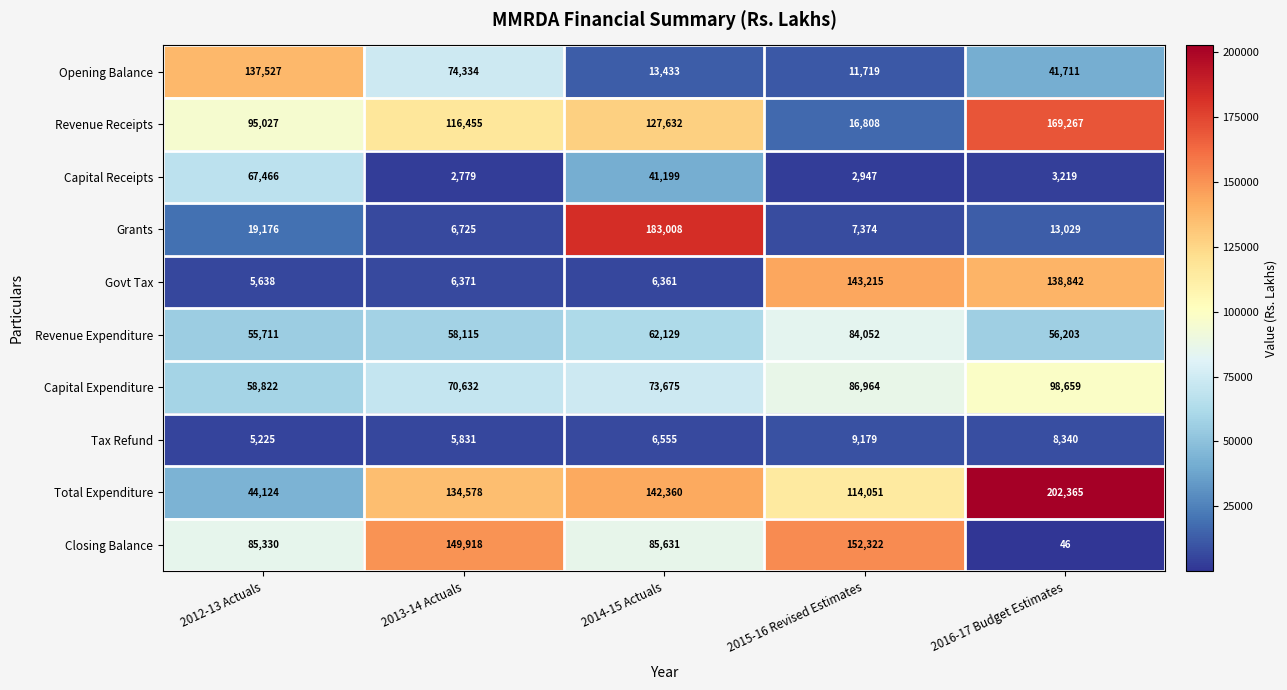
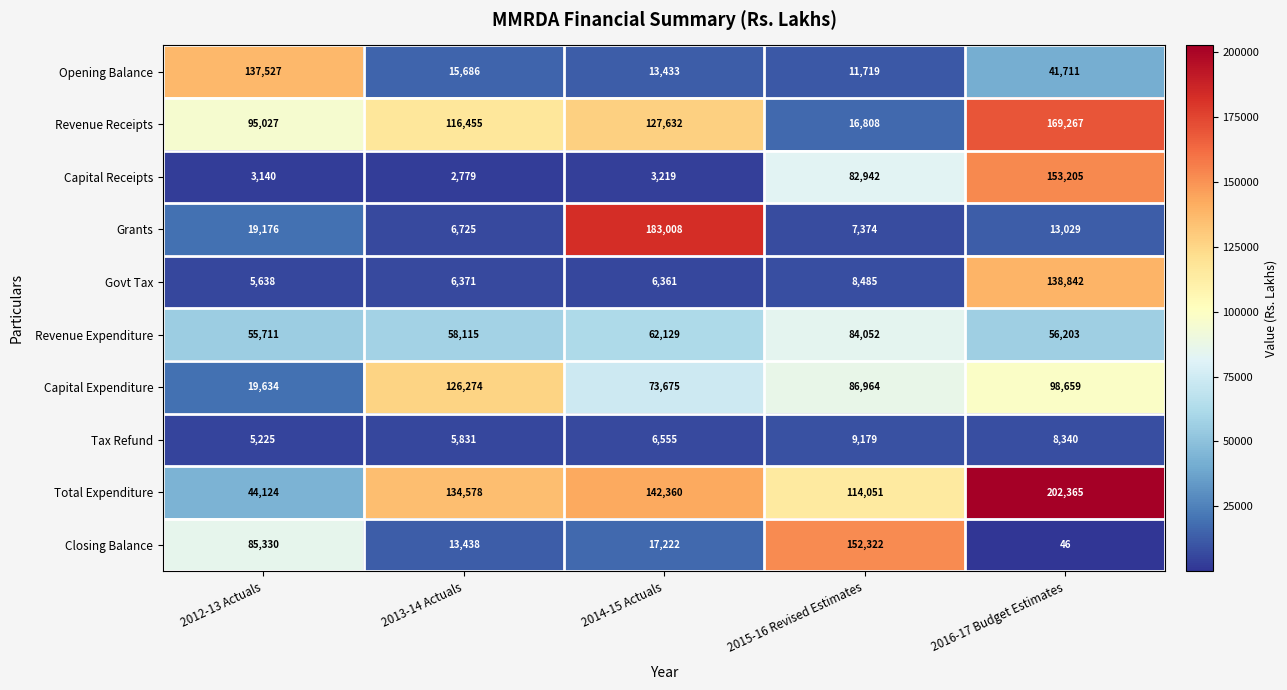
  {
    "Opening Balance": {
      "2012-13 Actuals": "137,527",
-     "2013-14 Actuals": "74,334",
+     "2013-14 Actuals": "15,686",
      "2014-15 Actuals": "13,433",
      "2015-16 Revised Estimates": "11,719",
      "2016-17 Budget Estimates": "41,711"
    },
    "Revenue Receipts": {
      "2012-13 Actuals": "95,027",
      "2013-14 Actuals": "116,455",
      "2014-15 Actuals": "127,632",
      "2015-16 Revised Estimates": "16,808",
      "2016-17 Budget Estimates": "169,267"
    },
    "Capital Receipts": {
-     "2012-13 Actuals": "67,466",
+     "2012-13 Actuals": "3,140",
      "2013-14 Actuals": "2,779",
-     "2014-15 Actuals": "41,199",
-     "2015-16 Revised Estimates": "2,947",
-     "2016-17 Budget Estimates": "3,219"
+     "2014-15 Actuals": "3,219",
+     "2015-16 Revised Estimates": "82,942",
+     "2016-17 Budget Estimates": "153,205"
    },
    "Grants": {
      "2012-13 Actuals": "19,176",
      "2013-14 Actuals": "6,725",
      "2014-15 Actuals": "183,008",
      "2015-16 Revised Estimates": "7,374",
      "2016-17 Budget Estimates": "13,029"
    },
    "Govt Tax": {
      "2012-13 Actuals": "5,638",
      "2013-14 Actuals": "6,371",
      "2014-15 Actuals": "6,361",
-     "2015-16 Revised Estimates": "143,215",
+     "2015-16 Revised Estimates": "8,485",
      "2016-17 Budget Estimates": "138,842"
    },
    "Revenue Expenditure": {
      "2012-13 Actuals": "55,711",
      "2013-14 Actuals": "58,115",
      "2014-15 Actuals": "62,129",
      "2015-16 Revised Estimates": "84,052",
      "2016-17 Budget Estimates": "56,203"
    },
    "Capital Expenditure": {
-     "2012-13 Actuals": "58,822",
-     "2013-14 Actuals": "70,632",
+     "2012-13 Actuals": "19,634",
+     "2013-14 Actuals": "126,274",
      "2014-15 Actuals": "73,675",
      "2015-16 Revised Estimates": "86,964",
      "2016-17 Budget Estimates": "98,659"
    },
    "Tax Refund": {
      "2012-13 Actuals": "5,225",
      "2013-14 Actuals": "5,831",
      "2014-15 Actuals": "6,555",
      "2015-16 Revised Estimates": "9,179",
      "2016-17 Budget Estimates": "8,340"
    },
    "Total Expenditure": {
      "2012-13 Actuals": "44,124",
      "2013-14 Actuals": "134,578",
      "2014-15 Actuals": "142,360",
      "2015-16 Revised Estimates": "114,051",
      "2016-17 Budget Estimates": "202,365"
    },
    "Closing Balance": {
      "2012-13 Actuals": "85,330",
-     "2013-14 Actuals": "149,918",
-     "2014-15 Actuals": "85,631",
+     "2013-14 Actuals": "13,438",
+     "2014-15 Actuals": "17,222",
      "2015-16 Revised Estimates": "152,322",
      "2016-17 Budget Estimates": "46"
    }
  }
